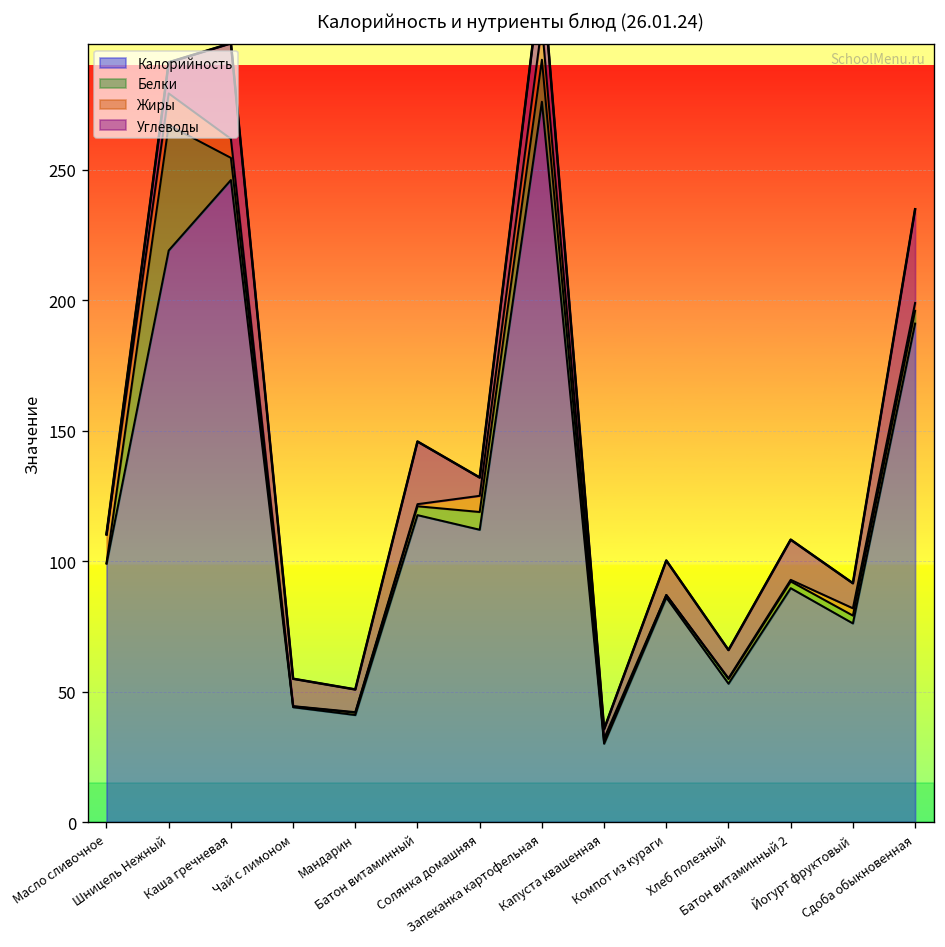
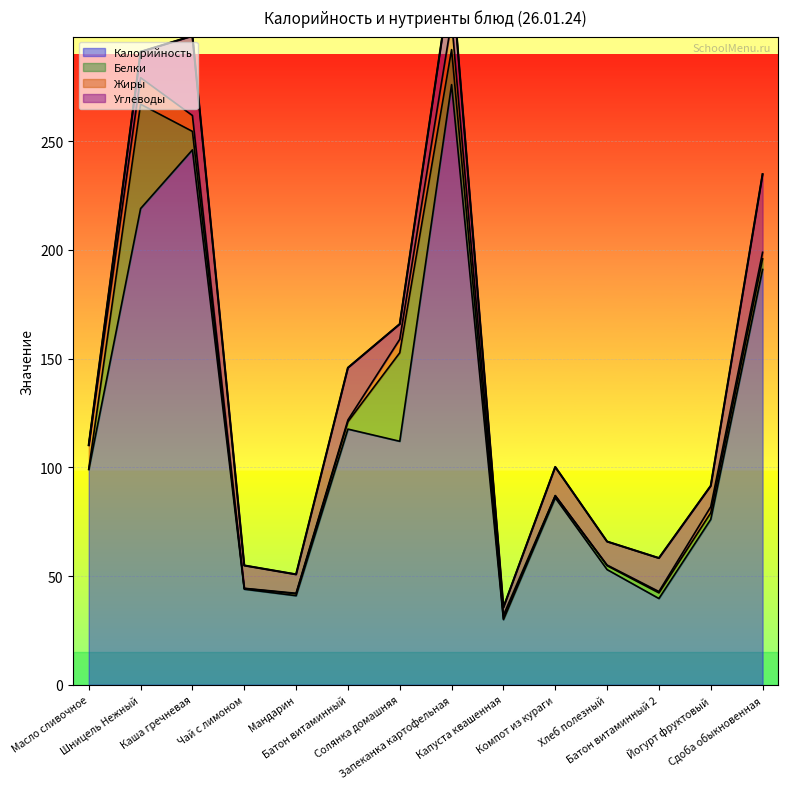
  {
    "Калорийность": {
      "Шницель Нежный": 219,
      "Каша гречневая": 246,
      "Батон витаминный": 118,
      "Солянка домашняя": 112,
      "Запеканка картофельная": 276,
      "Хлеб полезный": 53,
-     "Батон витаминный 2": 90,
+     "Батон витаминный 2": 40,
      "Йогурт фруктовый": 76,
      "Сдоба обыкновенная": 191
    },
    "Белки": {
      "Каша гречневая": 9,
-     "Солянка домашняя": 7,
+     "Солянка домашняя": 41,
      "Запеканка картофельная": 16,
      "Йогурт фруктовый": 3,
      "Сдоба обыкновенная": 5
    },
    "Жиры": {
      "Каша гречневая": 7,
      "Солянка домашняя": 6,
      "Капуста квашенная": 2,
      "Йогурт фруктовый": 3,
      "Сдоба обыкновенная": 3
    },
    "Углеводы": {
      "Каша гречневая": 37,
      "Чай с лимоном": 11,
      "Мандарин": 9,
      "Батон витаминный": 24,
      "Солянка домашняя": 7,
      "Капуста квашенная": 4,
      "Компот из кураги": 13,
      "Хлеб полезный": 11,
      "Батон витаминный 2": 15,
      "Йогурт фруктовый": 10,
      "Сдоба обыкновенная": 36
    }
  }
